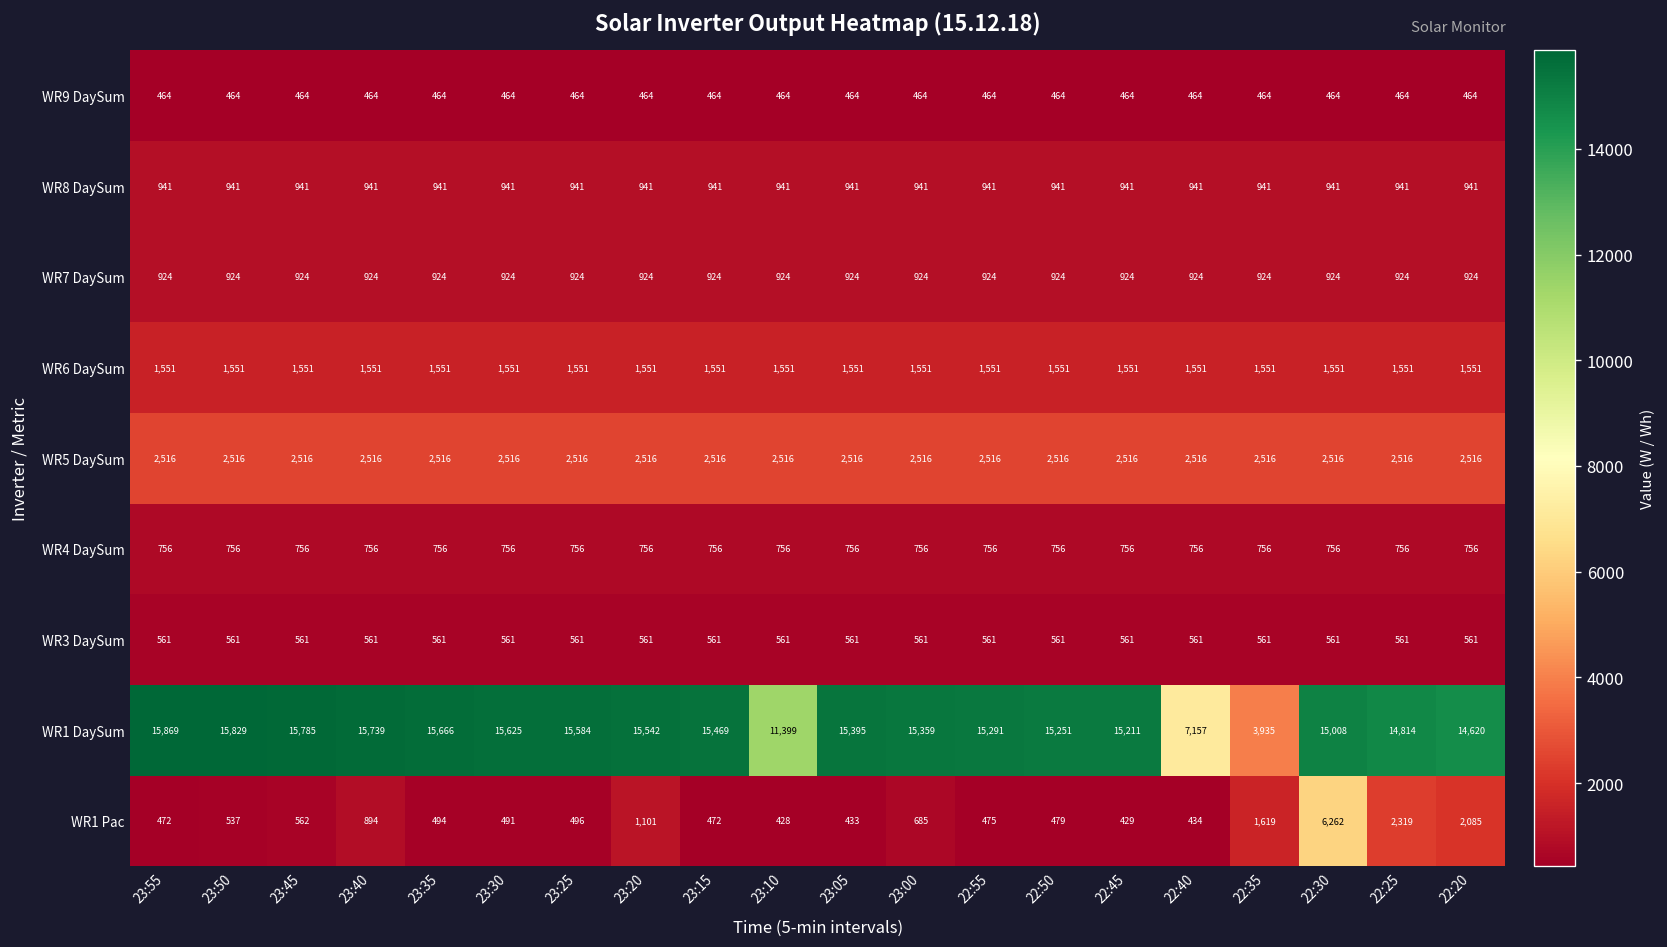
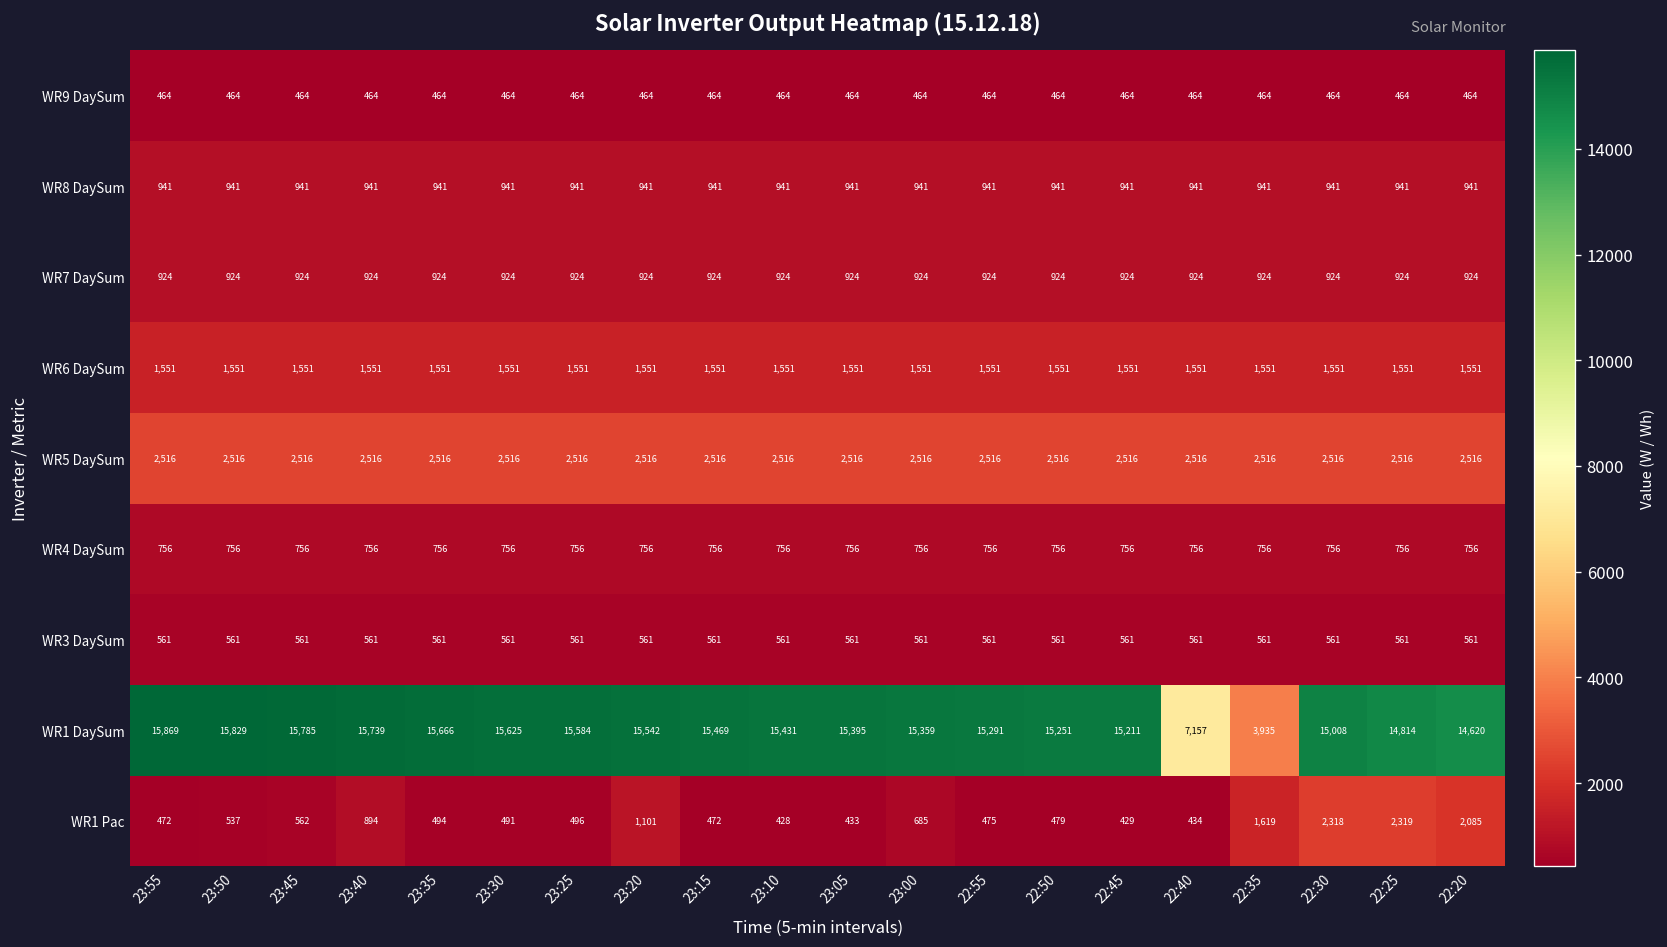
  {
    "WR9 DaySum": {
      "23:55": "464",
      "23:50": "464",
      "23:45": "464",
      "23:40": "464",
      "23:35": "464",
      "23:30": "464",
      "23:25": "464",
      "23:20": "464",
      "23:15": "464",
      "23:10": "464",
      "23:05": "464",
      "23:00": "464",
      "22:55": "464",
      "22:50": "464",
      "22:45": "464",
      "22:40": "464",
      "22:35": "464",
      "22:30": "464",
      "22:25": "464",
      "22:20": "464"
    },
    "WR8 DaySum": {
      "23:55": "941",
      "23:50": "941",
      "23:45": "941",
      "23:40": "941",
      "23:35": "941",
      "23:30": "941",
      "23:25": "941",
      "23:20": "941",
      "23:15": "941",
      "23:10": "941",
      "23:05": "941",
      "23:00": "941",
      "22:55": "941",
      "22:50": "941",
      "22:45": "941",
      "22:40": "941",
      "22:35": "941",
      "22:30": "941",
      "22:25": "941",
      "22:20": "941"
    },
    "WR7 DaySum": {
      "23:55": "924",
      "23:50": "924",
      "23:45": "924",
      "23:40": "924",
      "23:35": "924",
      "23:30": "924",
      "23:25": "924",
      "23:20": "924",
      "23:15": "924",
      "23:10": "924",
      "23:05": "924",
      "23:00": "924",
      "22:55": "924",
      "22:50": "924",
      "22:45": "924",
      "22:40": "924",
      "22:35": "924",
      "22:30": "924",
      "22:25": "924",
      "22:20": "924"
    },
    "WR6 DaySum": {
      "23:55": "1,551",
      "23:50": "1,551",
      "23:45": "1,551",
      "23:40": "1,551",
      "23:35": "1,551",
      "23:30": "1,551",
      "23:25": "1,551",
      "23:20": "1,551",
      "23:15": "1,551",
      "23:10": "1,551",
      "23:05": "1,551",
      "23:00": "1,551",
      "22:55": "1,551",
      "22:50": "1,551",
      "22:45": "1,551",
      "22:40": "1,551",
      "22:35": "1,551",
      "22:30": "1,551",
      "22:25": "1,551",
      "22:20": "1,551"
    },
    "WR5 DaySum": {
      "23:55": "2,516",
      "23:50": "2,516",
      "23:45": "2,516",
      "23:40": "2,516",
      "23:35": "2,516",
      "23:30": "2,516",
      "23:25": "2,516",
      "23:20": "2,516",
      "23:15": "2,516",
      "23:10": "2,516",
      "23:05": "2,516",
      "23:00": "2,516",
      "22:55": "2,516",
      "22:50": "2,516",
      "22:45": "2,516",
      "22:40": "2,516",
      "22:35": "2,516",
      "22:30": "2,516",
      "22:25": "2,516",
      "22:20": "2,516"
    },
    "WR4 DaySum": {
      "23:55": "756",
      "23:50": "756",
      "23:45": "756",
      "23:40": "756",
      "23:35": "756",
      "23:30": "756",
      "23:25": "756",
      "23:20": "756",
      "23:15": "756",
      "23:10": "756",
      "23:05": "756",
      "23:00": "756",
      "22:55": "756",
      "22:50": "756",
      "22:45": "756",
      "22:40": "756",
      "22:35": "756",
      "22:30": "756",
      "22:25": "756",
      "22:20": "756"
    },
    "WR3 DaySum": {
      "23:55": "561",
      "23:50": "561",
      "23:45": "561",
      "23:40": "561",
      "23:35": "561",
      "23:30": "561",
      "23:25": "561",
      "23:20": "561",
      "23:15": "561",
      "23:10": "561",
      "23:05": "561",
      "23:00": "561",
      "22:55": "561",
      "22:50": "561",
      "22:45": "561",
      "22:40": "561",
      "22:35": "561",
      "22:30": "561",
      "22:25": "561",
      "22:20": "561"
    },
    "WR1 DaySum": {
      "23:55": "15,869",
      "23:50": "15,829",
      "23:45": "15,785",
      "23:40": "15,739",
      "23:35": "15,666",
      "23:30": "15,625",
      "23:25": "15,584",
      "23:20": "15,542",
      "23:15": "15,469",
-     "23:10": "11,399",
+     "23:10": "15,431",
      "23:05": "15,395",
      "23:00": "15,359",
      "22:55": "15,291",
      "22:50": "15,251",
      "22:45": "15,211",
      "22:40": "7,157",
      "22:35": "3,935",
      "22:30": "15,008",
      "22:25": "14,814",
      "22:20": "14,620"
    },
    "WR1 Pac": {
      "23:55": "472",
      "23:50": "537",
      "23:45": "562",
      "23:40": "894",
      "23:35": "494",
      "23:30": "491",
      "23:25": "496",
      "23:20": "1,101",
      "23:15": "472",
      "23:10": "428",
      "23:05": "433",
      "23:00": "685",
      "22:55": "475",
      "22:50": "479",
      "22:45": "429",
      "22:40": "434",
      "22:35": "1,619",
-     "22:30": "6,262",
+     "22:30": "2,318",
      "22:25": "2,319",
      "22:20": "2,085"
    }
  }
